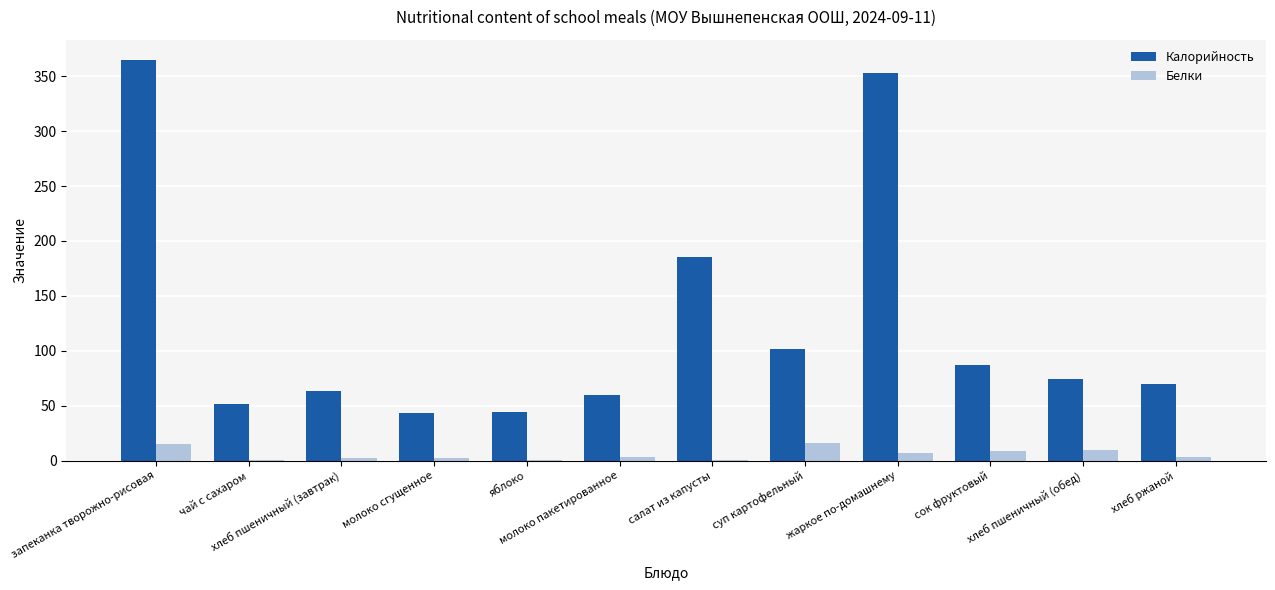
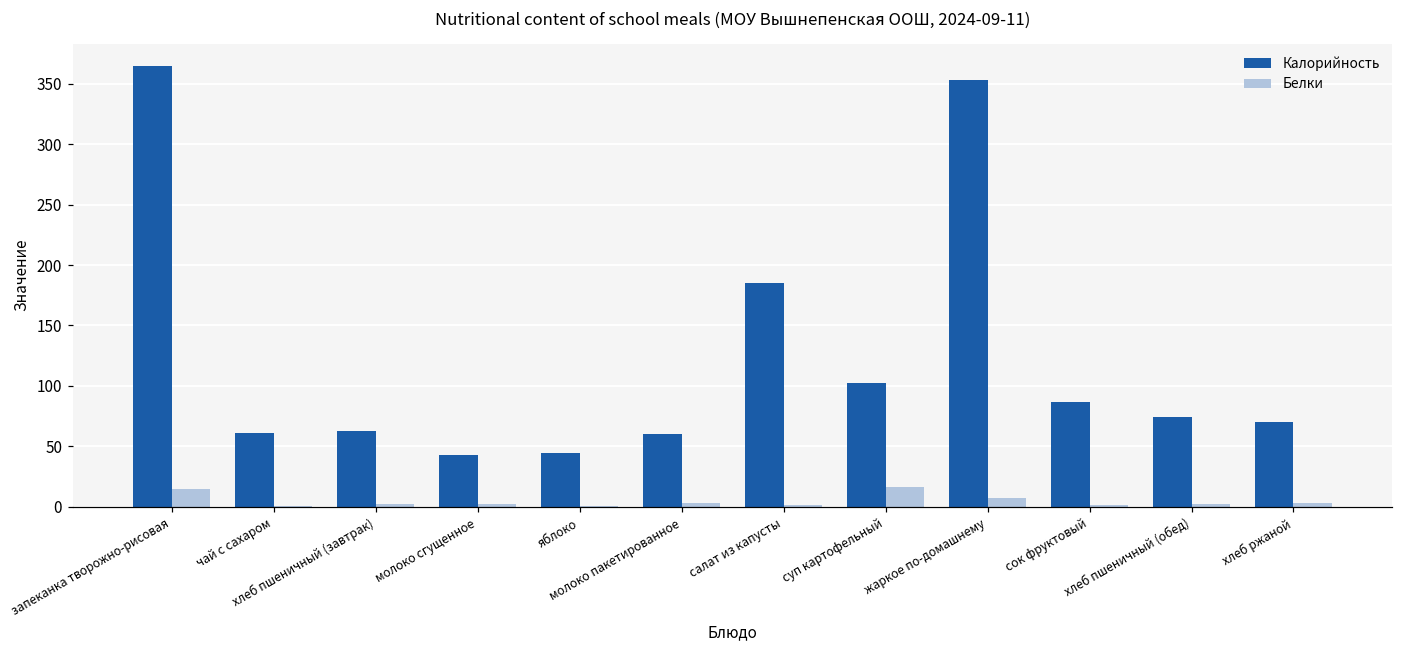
  {
    "Калорийность": {
      "запеканка творожно-рисовая": 365,
-     "чай с сахаром": 52,
+     "чай с сахаром": 61,
      "хлеб пшеничный (завтрак)": 63,
      "молоко сгущенное": 43,
      "яблоко": 44,
      "молоко пакетированное": 60,
      "салат из капусты": 185,
      "суп картофельный": 102,
      "жаркое по-домашнему": 353,
      "сок фруктовый": 87,
      "хлеб пшеничный (обед)": 74,
      "хлеб ржаной": 70
    },
    "Белки": {
      "запеканка творожно-рисовая": 15,
      "молоко пакетированное": 3,
      "суп картофельный": 16,
      "жаркое по-домашнему": 7,
-     "сок фруктовый": 9,
-     "хлеб пшеничный (обед)": 10,
+     "сок фруктовый": 1,
+     "хлеб пшеничный (обед)": 2,
      "хлеб ржаной": 3
    }
  }
